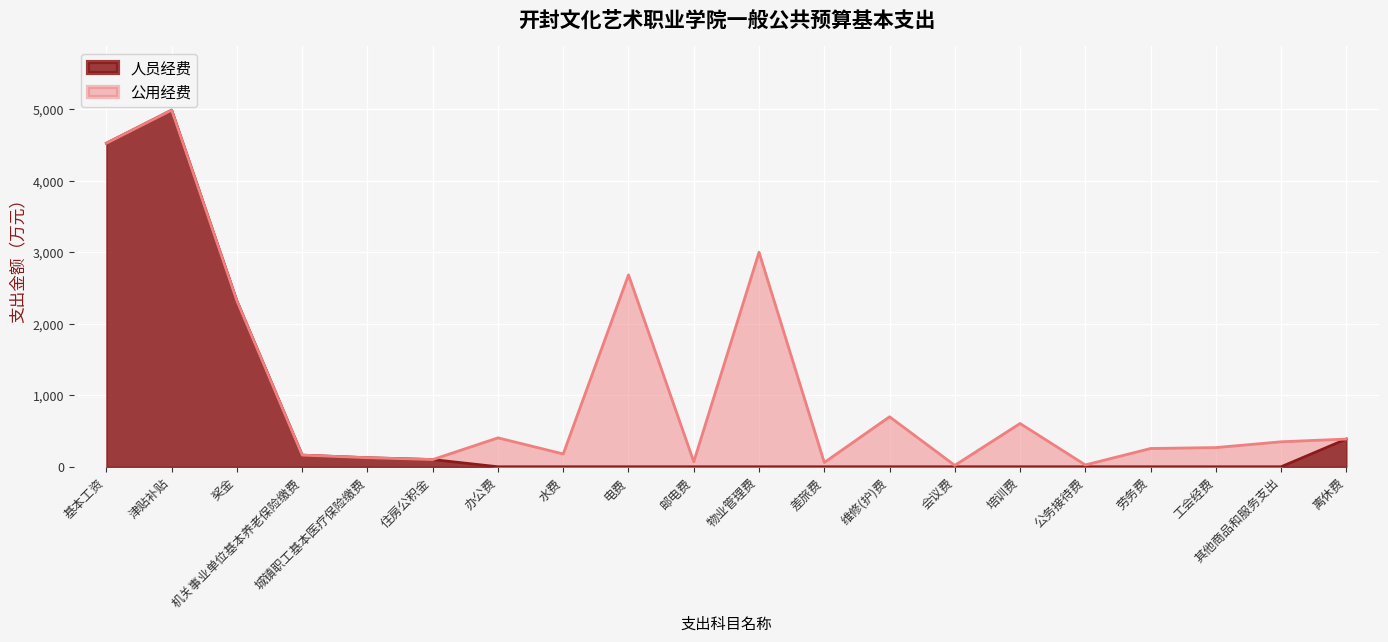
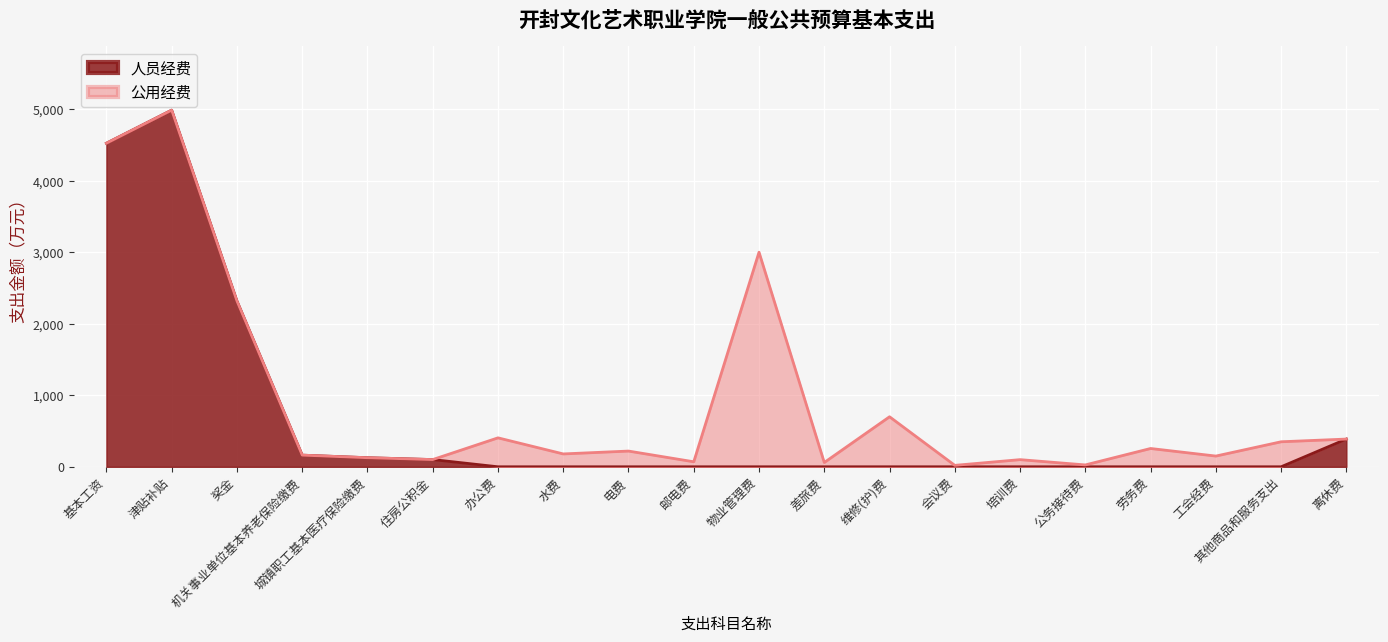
  {
    "人员经费": {
      "办公费": "0",
      "水费": "0",
      "电费": "0",
      "邮电费": "0",
      "物业管理费": "0",
      "差旅费": "0",
      "维修(护)费": "0",
      "培训费": "0",
      "劳务费": "0",
      "工会经费": "0",
      "其他商品和服务支出": "0"
    },
    "公用经费": {
      "办公费": "400",
      "水费": "200",
-     "电费": "2,700",
+     "电费": "200",
      "邮电费": "100",
      "物业管理费": "3,000",
      "差旅费": "100",
      "维修(护)费": "700",
-     "培训费": "600",
+     "培训费": "100",
      "劳务费": "300",
-     "工会经费": "300",
+     "工会经费": "200",
      "其他商品和服务支出": "400"
    }
  }
